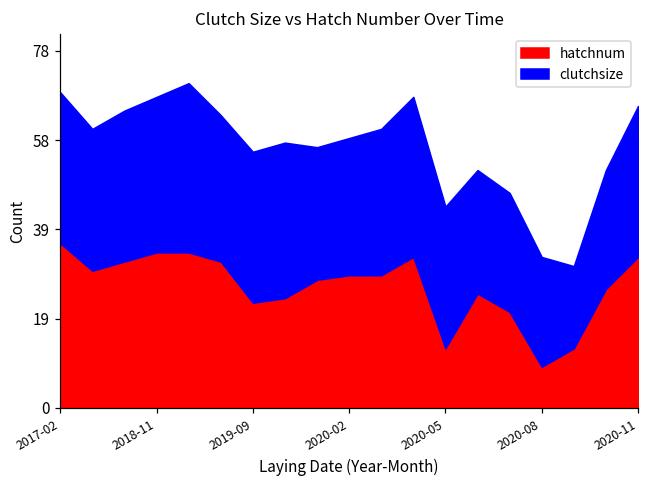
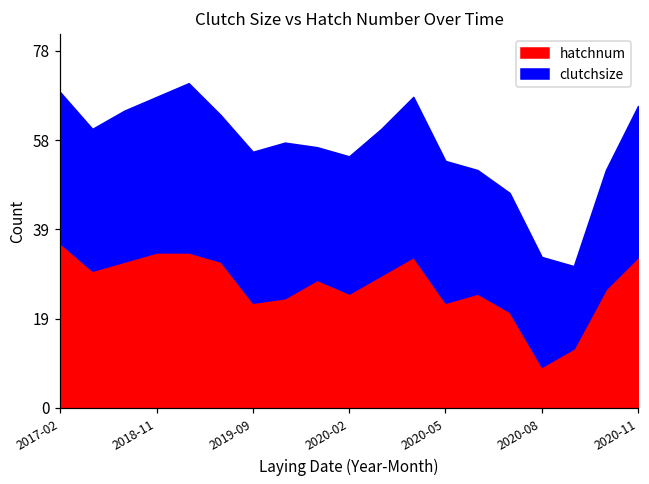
  {
    "hatchnum": {
-     "2020-02": 29,
-     "2020-05": 13
+     "2020-02": 25,
+     "2020-05": 23
    },
    "clutchsize": {
      "2017-02": 33,
      "2018-11": 34,
      "2019-09": 33,
      "2020-02": 30,
      "2020-05": 31,
      "2020-08": 24,
      "2020-11": 33
    }
  }
